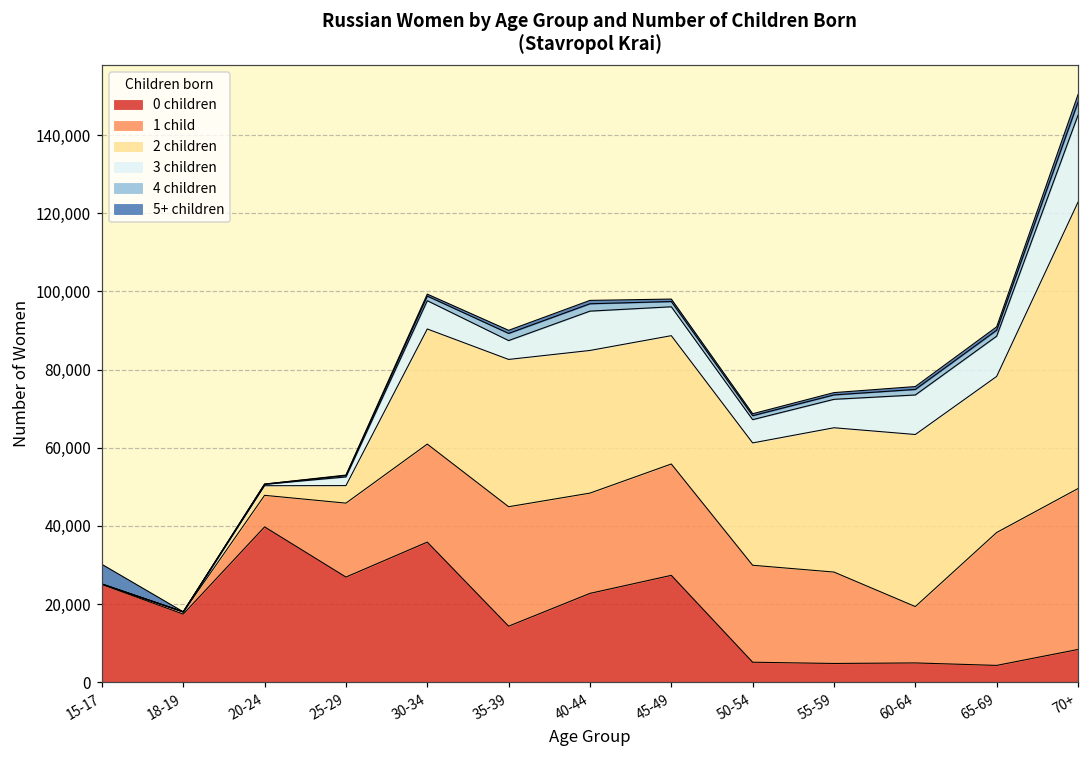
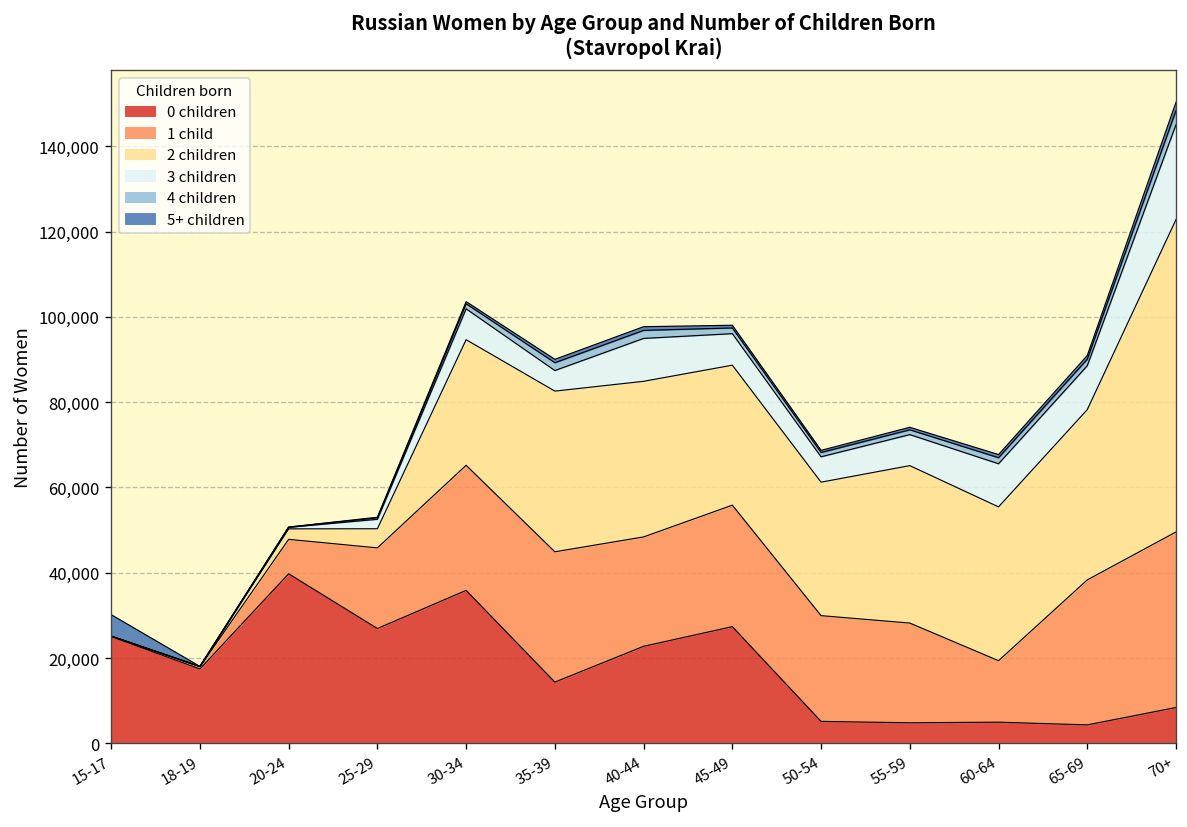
  {
    "0 children": {
      "20-24": "40,000",
      "25-29": "27,000",
      "30-34": "36,000",
      "35-39": "14,000",
      "40-44": "23,000",
      "45-49": "27,000",
      "50-54": "5,000",
      "55-59": "5,000",
      "60-64": "5,000",
      "65-69": "4,000",
      "70+": "8,000"
    },
    "1 child": {
      "20-24": "8,000",
      "25-29": "19,000",
-     "30-34": "25,000",
+     "30-34": "29,000",
      "35-39": "31,000",
      "40-44": "26,000",
      "45-49": "28,000",
      "50-54": "25,000",
      "55-59": "23,000",
      "60-64": "14,000",
      "65-69": "34,000",
      "70+": "41,000"
    },
    "2 children": {
      "25-29": "4,000",
      "30-34": "29,000",
      "35-39": "38,000",
      "40-44": "36,000",
      "45-49": "33,000",
      "50-54": "31,000",
      "55-59": "37,000",
-     "60-64": "44,000",
+     "60-64": "36,000",
      "65-69": "40,000",
      "70+": "73,000"
    },
    "3 children": {
      "30-34": "7,000",
      "35-39": "5,000",
      "40-44": "10,000",
      "45-49": "7,000",
      "50-54": "6,000",
      "55-59": "7,000",
      "60-64": "10,000",
      "65-69": "10,000",
      "70+": "22,000"
    },
    "4 children": {
      "35-39": "2,000",
      "40-44": "2,000",
      "60-64": "1,000",
      "65-69": "2,000",
      "70+": "3,000"
    },
    "5+ children": {
      "15-17": "5,000",
      "35-39": "1,000",
      "40-44": "1,000",
      "60-64": "1,000",
      "65-69": "1,000",
      "70+": "2,000"
    }
  }
